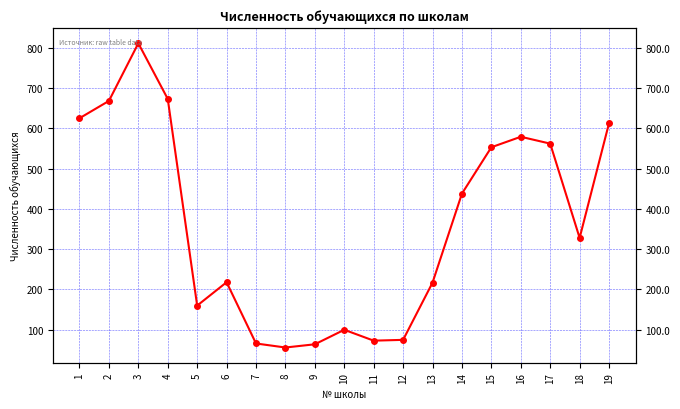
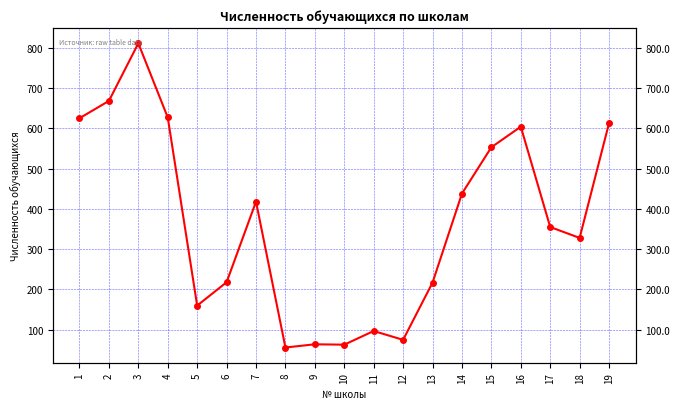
  {
    "1": 630,
    "2": 670,
    "3": 810,
-   "4": 670,
+   "4": 630,
    "5": 160,
    "6": 220,
-   "7": 70,
+   "7": 420,
    "8": 60,
    "9": 60,
-   "10": 100,
-   "11": 70,
+   "10": 60,
+   "11": 100,
    "12": 80,
    "13": 220,
    "14": 440,
    "15": 550,
-   "16": 580,
-   "17": 560,
+   "16": 600,
+   "17": 360,
    "18": 330,
    "19": 610
  }
